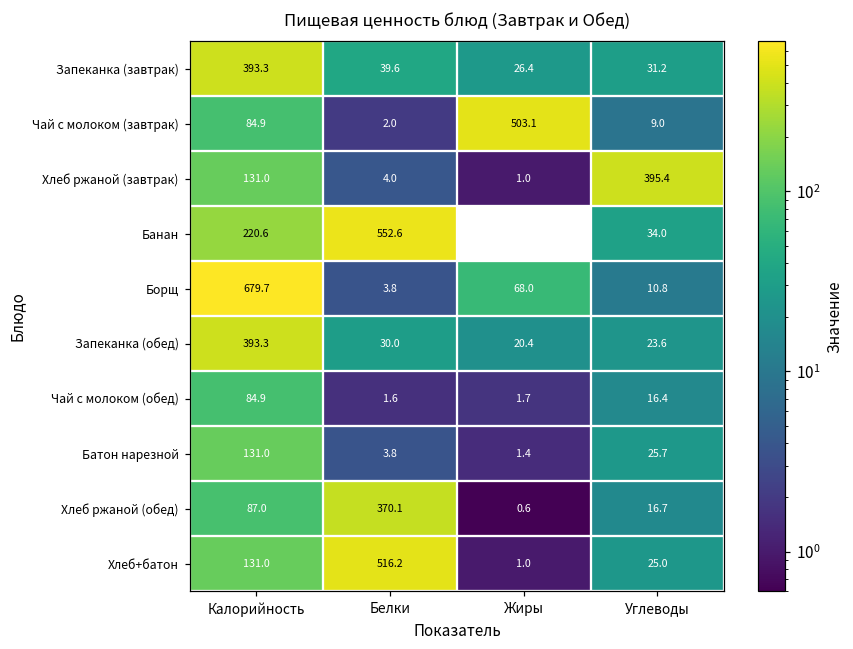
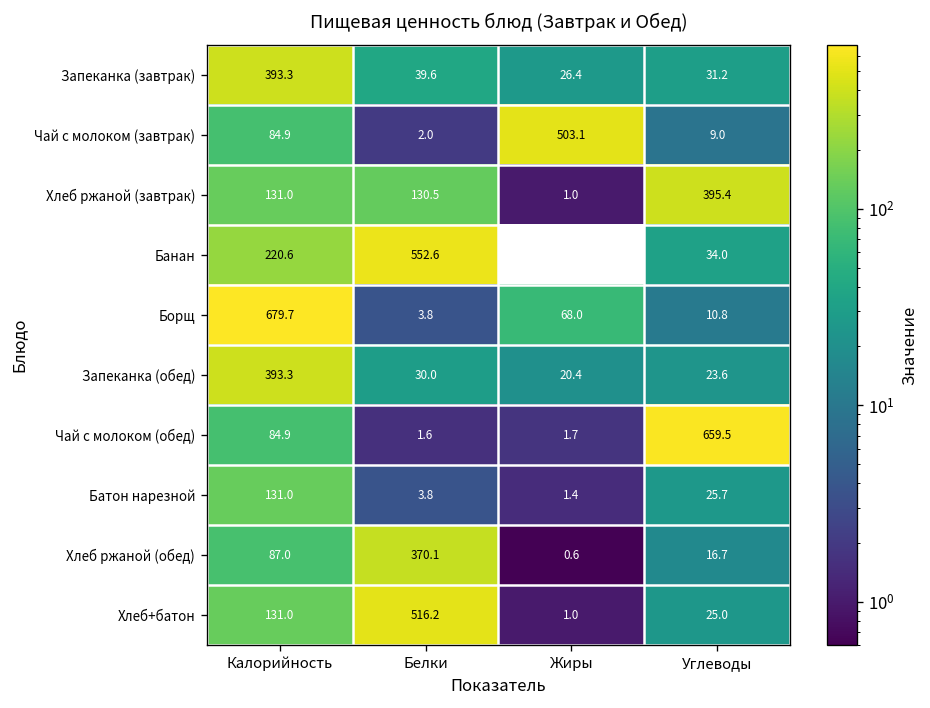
  {
    "Запеканка (завтрак)": {
      "Калорийность": 393.3,
      "Белки": 39.6,
      "Жиры": 26.4,
      "Углеводы": 31.2
    },
    "Чай с молоком (завтрак)": {
      "Калорийность": 84.9,
      "Белки": 2.0,
      "Жиры": 503.1,
      "Углеводы": 9.0
    },
    "Хлеб ржаной (завтрак)": {
      "Калорийность": 131.0,
-     "Белки": 4.0,
+     "Белки": 130.5,
      "Жиры": 1.0,
      "Углеводы": 395.4
    },
    "Банан": {
      "Калорийность": 220.6,
      "Белки": 552.6,
      "Углеводы": 34.0
    },
    "Борщ": {
      "Калорийность": 679.7,
      "Белки": 3.8,
      "Жиры": 68.0,
      "Углеводы": 10.8
    },
    "Запеканка (обед)": {
      "Калорийность": 393.3,
      "Белки": 30.0,
      "Жиры": 20.4,
      "Углеводы": 23.6
    },
    "Чай с молоком (обед)": {
      "Калорийность": 84.9,
      "Белки": 1.6,
      "Жиры": 1.7,
-     "Углеводы": 16.4
+     "Углеводы": 659.5
    },
    "Батон нарезной": {
      "Калорийность": 131.0,
      "Белки": 3.8,
      "Жиры": 1.4,
      "Углеводы": 25.7
    },
    "Хлеб ржаной (обед)": {
      "Калорийность": 87.0,
      "Белки": 370.1,
      "Жиры": 0.6,
      "Углеводы": 16.7
    },
    "Хлеб+батон": {
      "Калорийность": 131.0,
      "Белки": 516.2,
      "Жиры": 1.0,
      "Углеводы": 25.0
    }
  }
